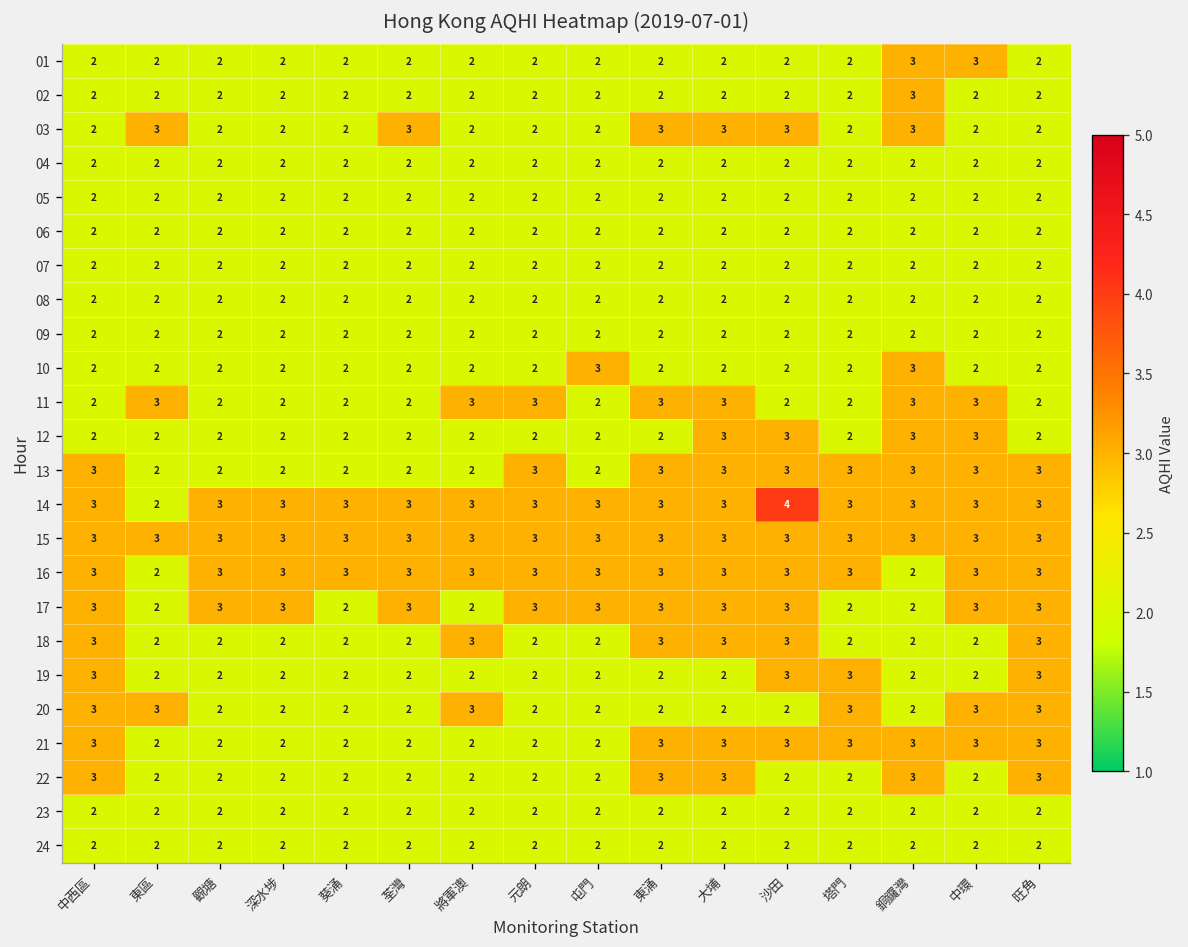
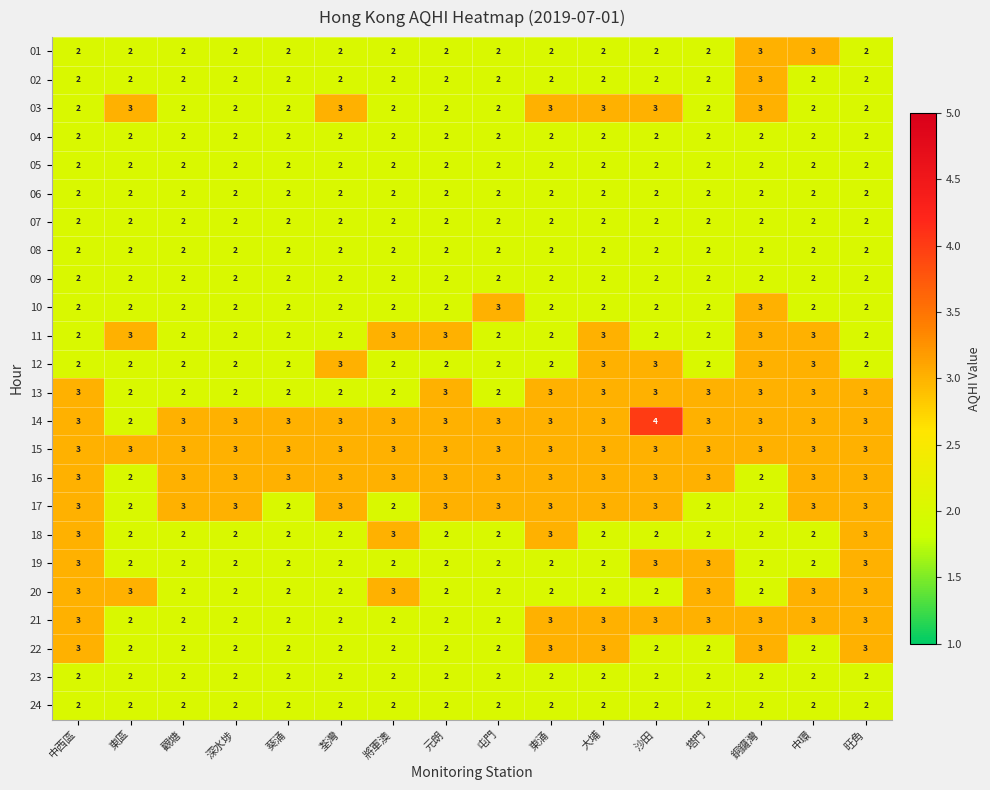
  {
    "11": {
      "中西區": 2,
      "東區": 3,
      "觀塘": 2,
      "深水埗": 2,
      "葵涌": 2,
      "荃灣": 2,
      "將軍澳": 3,
      "元朗": 3,
      "屯門": 2,
-     "東涌": 3,
+     "東涌": 2,
      "大埔": 3,
      "沙田": 2,
      "塔門": 2,
      "銅鑼灣": 3,
      "中環": 3,
      "旺角": 2
    },
    "12": {
      "中西區": 2,
      "東區": 2,
      "觀塘": 2,
      "深水埗": 2,
      "葵涌": 2,
-     "荃灣": 2,
+     "荃灣": 3,
      "將軍澳": 2,
      "元朗": 2,
      "屯門": 2,
      "東涌": 2,
      "大埔": 3,
      "沙田": 3,
      "塔門": 2,
      "銅鑼灣": 3,
      "中環": 3,
      "旺角": 2
    },
    "18": {
      "中西區": 3,
      "東區": 2,
      "觀塘": 2,
      "深水埗": 2,
      "葵涌": 2,
      "荃灣": 2,
      "將軍澳": 3,
      "元朗": 2,
      "屯門": 2,
      "東涌": 3,
-     "大埔": 3,
-     "沙田": 3,
+     "大埔": 2,
+     "沙田": 2,
      "塔門": 2,
      "銅鑼灣": 2,
      "中環": 2,
      "旺角": 3
    }
  }
